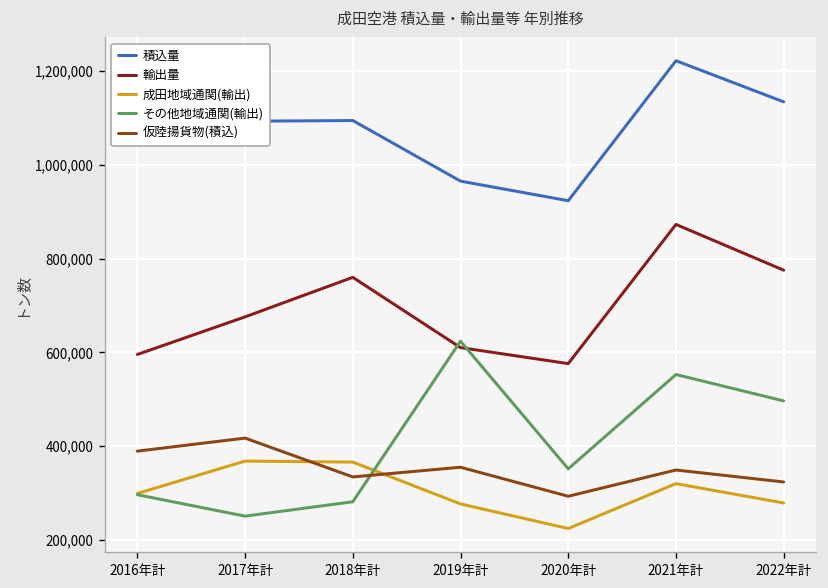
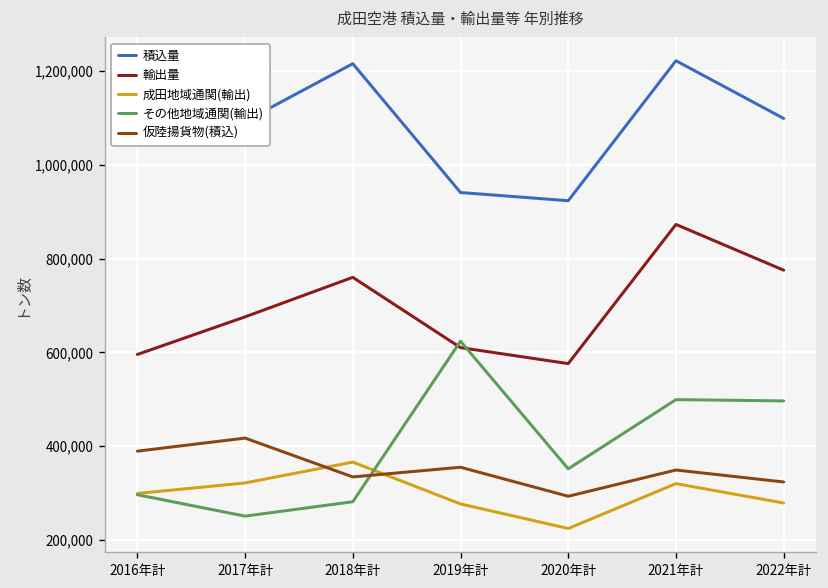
  {
    "積込量": {
-     "2018年計": "1,090,000",
-     "2019年計": "970,000",
+     "2018年計": "1,220,000",
+     "2019年計": "940,000",
      "2020年計": "920,000",
      "2021年計": "1,220,000",
-     "2022年計": "1,130,000"
+     "2022年計": "1,100,000"
    },
    "成田地域通関(輸出)": {
-     "2017年計": "370,000",
+     "2017年計": "320,000",
      "2018年計": "370,000",
      "2019年計": "280,000",
      "2020年計": "220,000",
      "2021年計": "320,000",
      "2022年計": "280,000"
    },
    "その他地域通関(輸出)": {
      "2017年計": "250,000",
      "2018年計": "280,000",
      "2019年計": "620,000",
      "2020年計": "350,000",
-     "2021年計": "550,000",
+     "2021年計": "500,000",
      "2022年計": "500,000"
    }
  }
